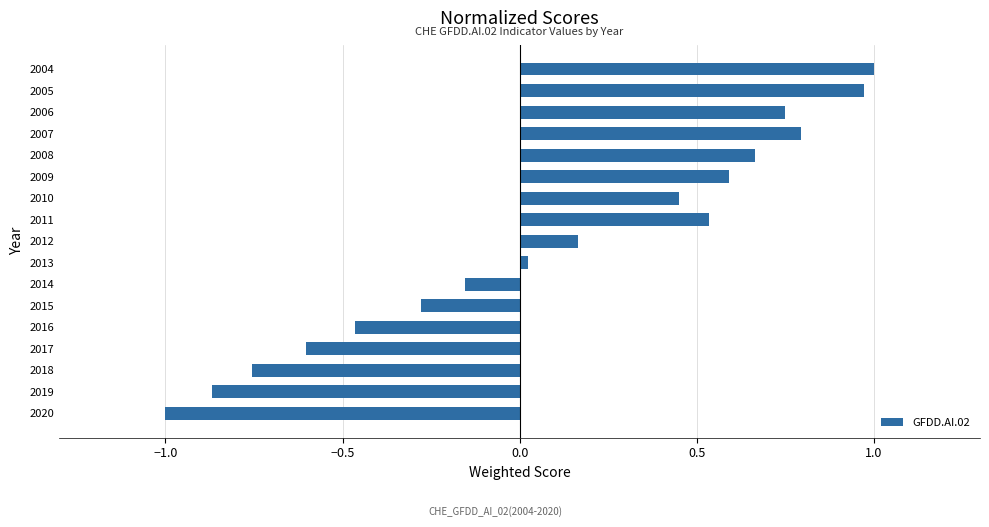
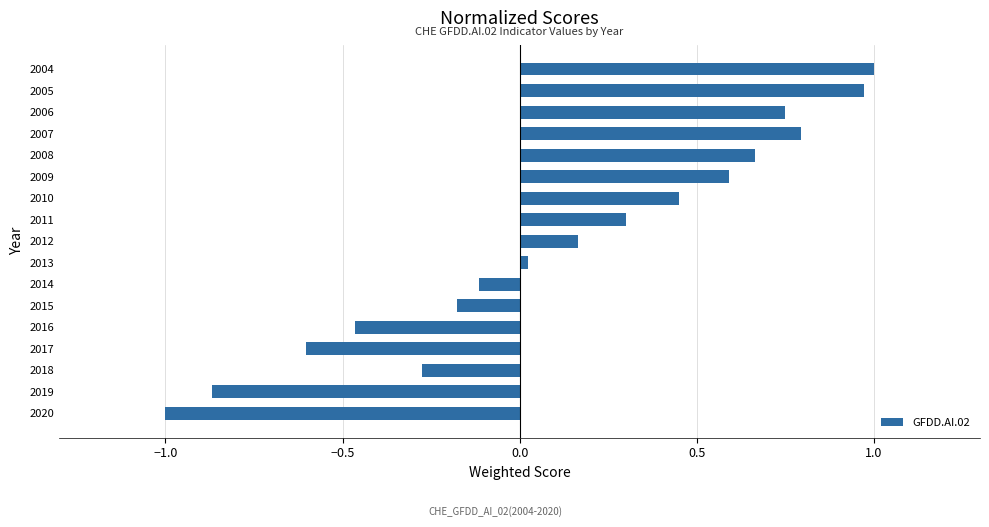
  {
    "2004": 1.00,
    "2005": 0.97,
    "2006": 0.75,
    "2007": 0.80,
    "2008": 0.67,
    "2009": 0.59,
    "2010": 0.45,
-   "2011": 0.54,
+   "2011": 0.30,
    "2012": 0.17,
    "2013": 0.03,
-   "2014": -0.15,
-   "2015": -0.28,
+   "2014": -0.11,
+   "2015": -0.18,
    "2016": -0.47,
    "2017": -0.60,
-   "2018": -0.76,
+   "2018": -0.28,
    "2019": -0.87,
    "2020": -1.00
  }
